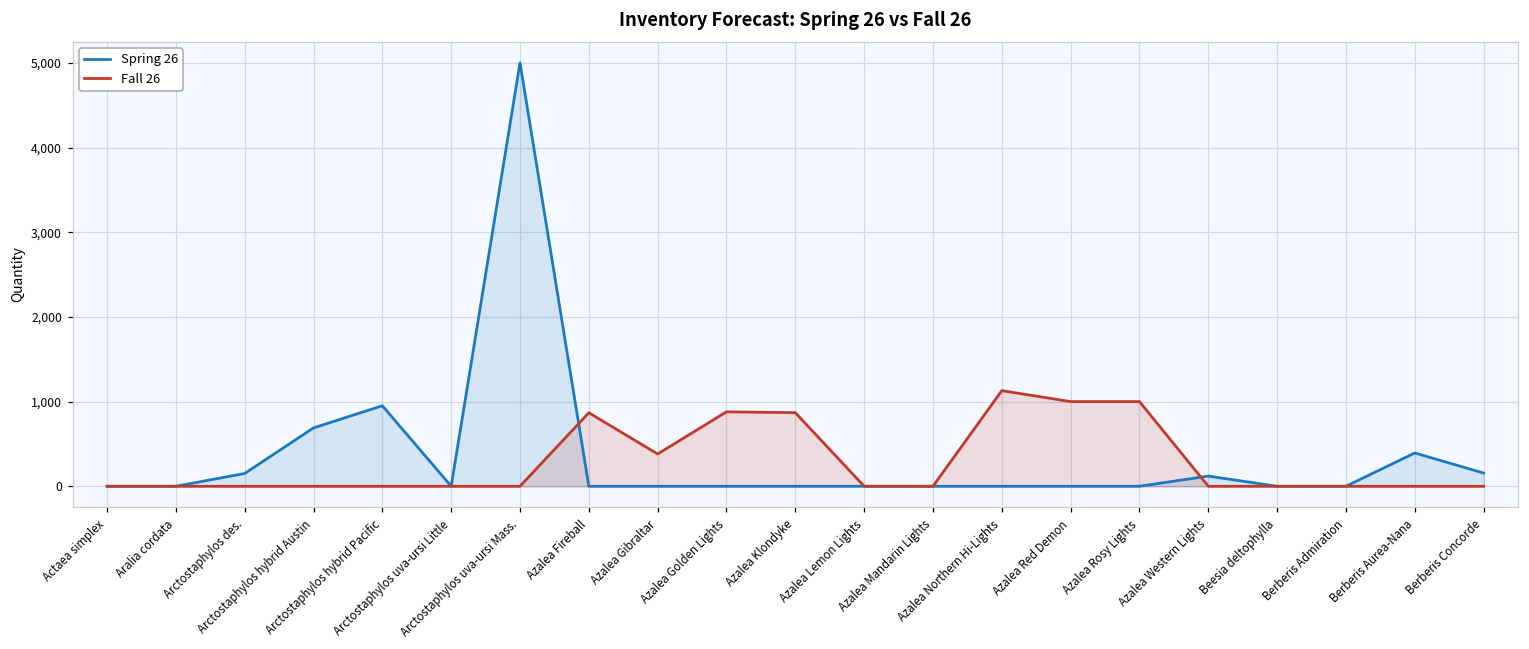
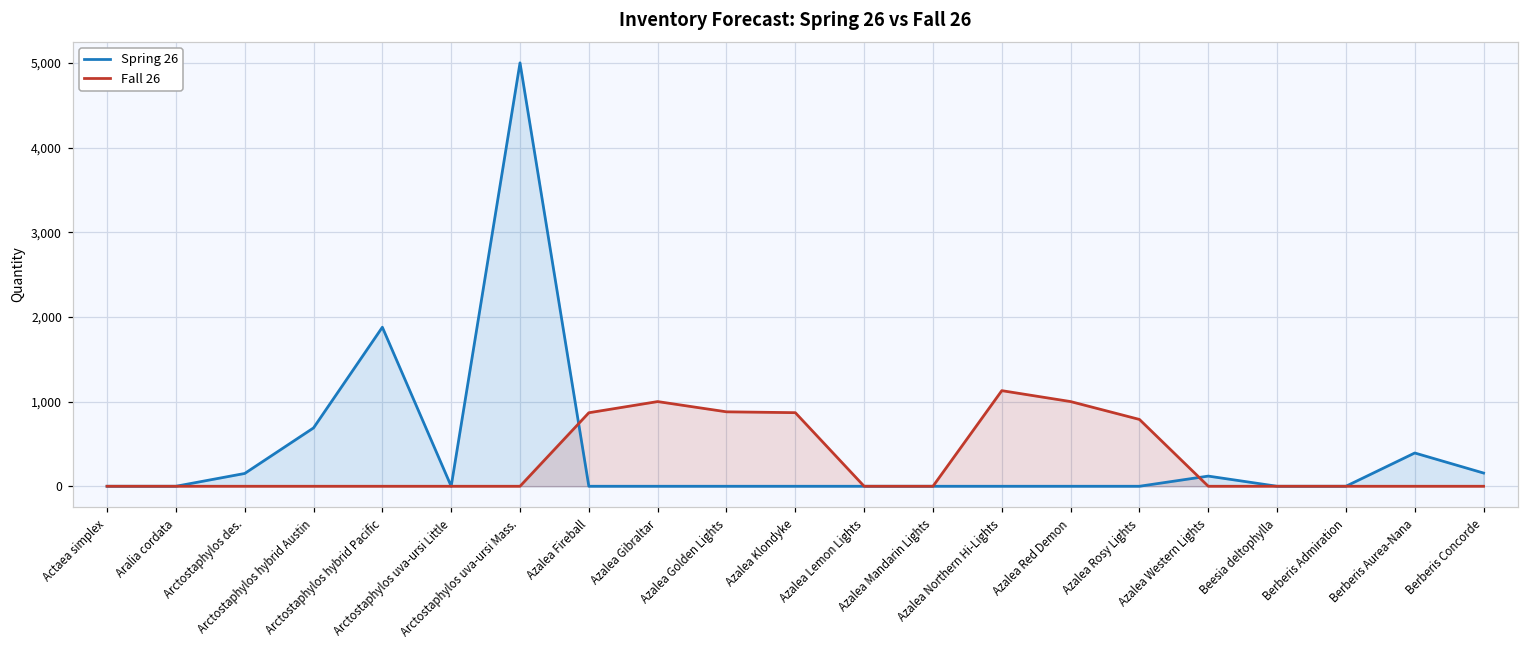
  {
    "Spring 26": {
      "Arctostaphylos des.": "200",
      "Arctostaphylos hybrid Austin": "700",
-     "Arctostaphylos hybrid Pacific": "1,000",
+     "Arctostaphylos hybrid Pacific": "1,900",
      "Arctostaphylos uva-ursi Mass.": "5,000",
      "Azalea Fireball": "0",
      "Azalea Gibraltar": "0",
      "Azalea Golden Lights": "0",
      "Azalea Klondyke": "0",
      "Azalea Northern Hi-Lights": "0",
      "Azalea Red Demon": "0",
      "Azalea Rosy Lights": "0",
      "Azalea Western Lights": "100",
      "Berberis Aurea-Nana": "400",
      "Berberis Concorde": "200"
    },
    "Fall 26": {
      "Arctostaphylos des.": "0",
      "Arctostaphylos hybrid Austin": "0",
      "Arctostaphylos hybrid Pacific": "0",
      "Arctostaphylos uva-ursi Mass.": "0",
      "Azalea Fireball": "900",
-     "Azalea Gibraltar": "400",
+     "Azalea Gibraltar": "1,000",
      "Azalea Golden Lights": "900",
      "Azalea Klondyke": "900",
      "Azalea Northern Hi-Lights": "1,100",
      "Azalea Red Demon": "1,000",
-     "Azalea Rosy Lights": "1,000",
+     "Azalea Rosy Lights": "800",
      "Azalea Western Lights": "0",
      "Berberis Aurea-Nana": "0",
      "Berberis Concorde": "0"
    }
  }
